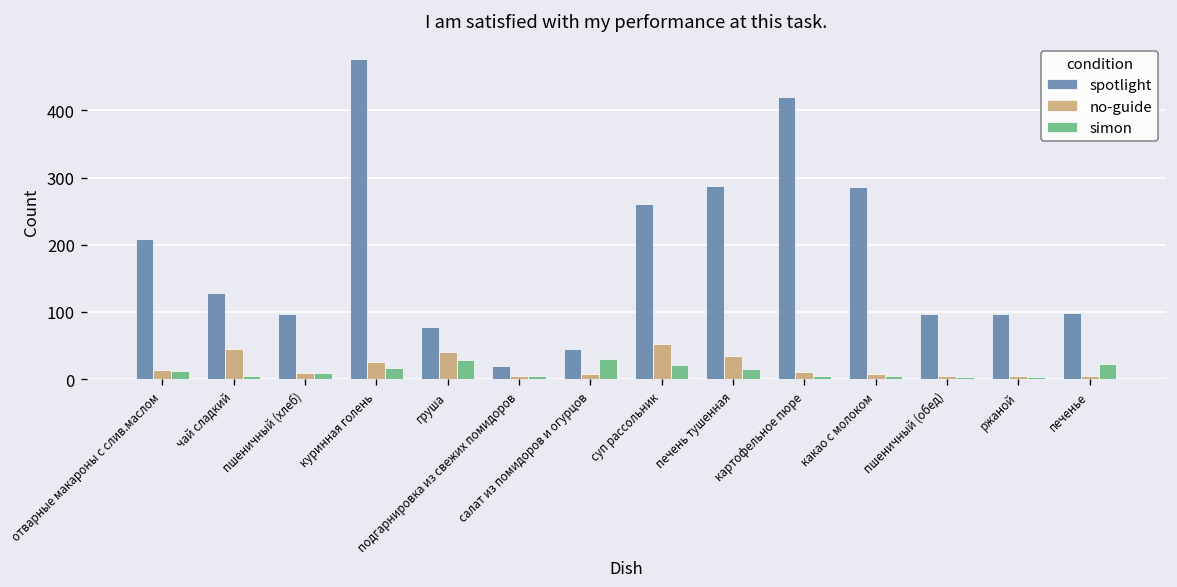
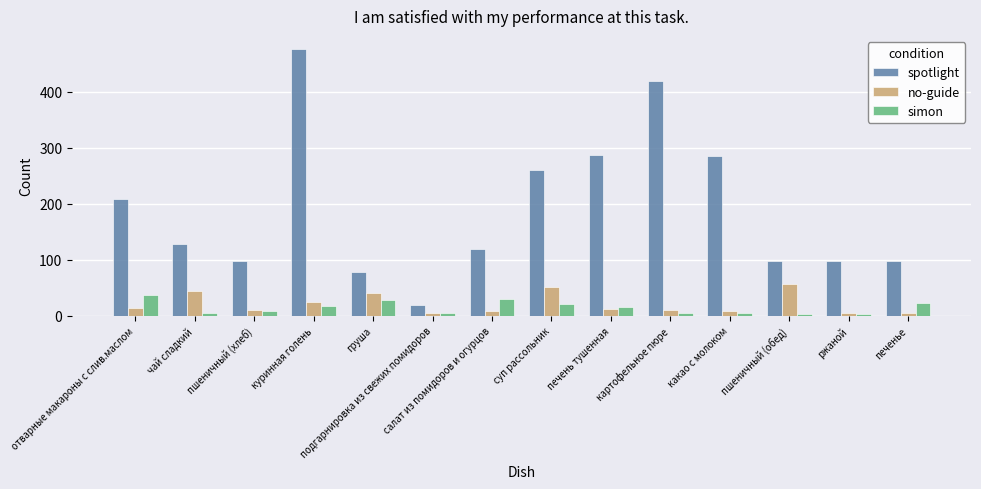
  {
    "spotlight": {
      "отварные макароны с слив.маслом": 210,
      "чай сладкий": 130,
      "пшеничный (хлеб)": 100,
      "куринная голень": 480,
      "груша": 80,
      "подгарнировка из свежих помидоров": 20,
-     "салат из помидоров и огурцов": 50,
+     "салат из помидоров и огурцов": 120,
      "суп рассольник": 260,
      "печень тушенная": 290,
      "картофельное пюре": 420,
      "какао с молоком": 290,
      "пшеничный (обед)": 100,
      "ржаной": 100,
      "печенье": 100
    },
    "no-guide": {
      "отварные макароны с слив.маслом": 10,
      "чай сладкий": 50,
      "пшеничный (хлеб)": 10,
      "куринная голень": 30,
      "груша": 40,
      "салат из помидоров и огурцов": 10,
      "суп рассольник": 50,
-     "печень тушенная": 40,
+     "печень тушенная": 10,
      "картофельное пюре": 10,
      "какао с молоком": 10,
-     "пшеничный (обед)": 0
+     "пшеничный (обед)": 60
    },
    "simon": {
-     "отварные макароны с слив.маслом": 10,
+     "отварные макароны с слив.маслом": 40,
      "пшеничный (хлеб)": 10,
      "куринная голень": 20,
      "груша": 30,
      "салат из помидоров и огурцов": 30,
      "суп рассольник": 20,
      "печень тушенная": 20,
      "картофельное пюре": 10,
      "какао с молоком": 10,
      "печенье": 20
    }
  }
